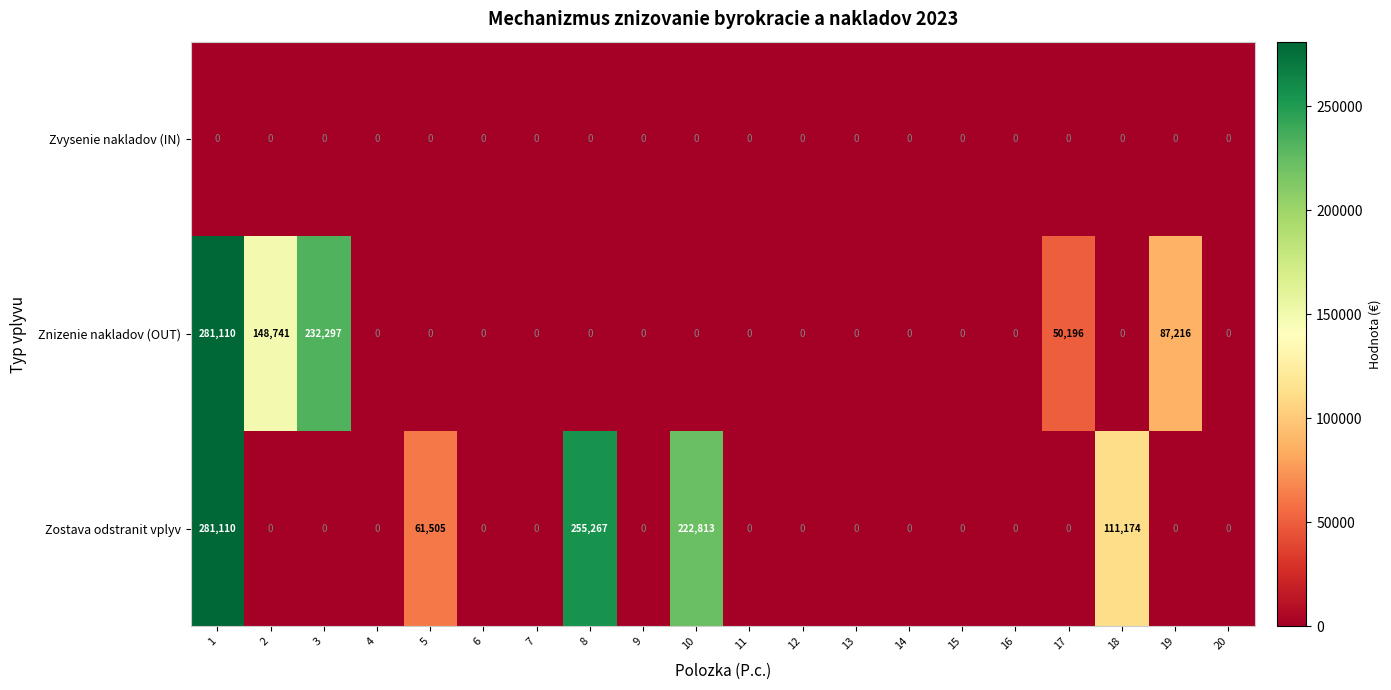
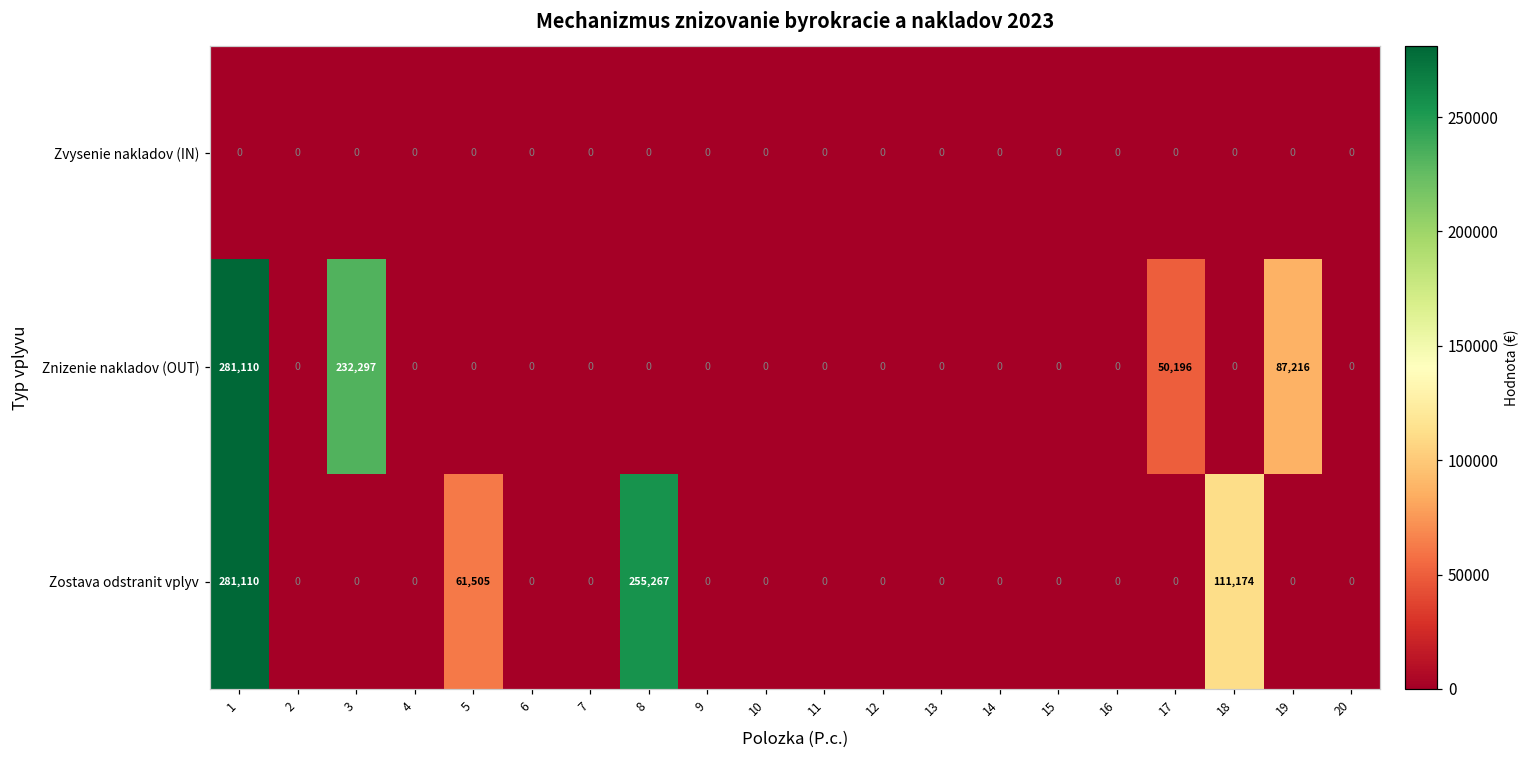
  {
    "Zvysenie nakladov (IN)": {
      "1": "0",
      "2": "0",
      "3": "0",
      "4": "0",
      "5": "0",
      "6": "0",
      "7": "0",
      "8": "0",
      "9": "0",
      "10": "0",
      "11": "0",
      "12": "0",
      "13": "0",
      "14": "0",
      "15": "0",
      "16": "0",
      "17": "0",
      "18": "0",
      "19": "0",
      "20": "0"
    },
    "Znizenie nakladov (OUT)": {
      "1": "281,110",
-     "2": "148,741",
+     "2": "0",
      "3": "232,297",
      "4": "0",
      "5": "0",
      "6": "0",
      "7": "0",
      "8": "0",
      "9": "0",
      "10": "0",
      "11": "0",
      "12": "0",
      "13": "0",
      "14": "0",
      "15": "0",
      "16": "0",
      "17": "50,196",
      "18": "0",
      "19": "87,216",
      "20": "0"
    },
    "Zostava odstranit vplyv": {
      "1": "281,110",
      "2": "0",
      "3": "0",
      "4": "0",
      "5": "61,505",
      "6": "0",
      "7": "0",
      "8": "255,267",
      "9": "0",
-     "10": "222,813",
+     "10": "0",
      "11": "0",
      "12": "0",
      "13": "0",
      "14": "0",
      "15": "0",
      "16": "0",
      "17": "0",
      "18": "111,174",
      "19": "0",
      "20": "0"
    }
  }
